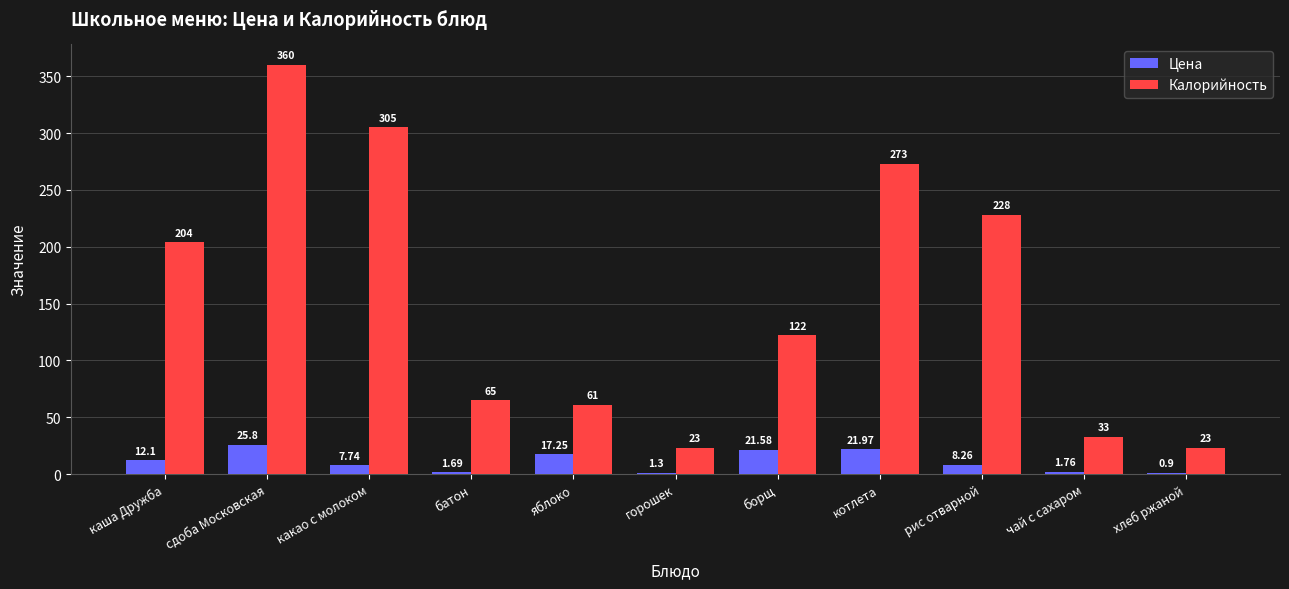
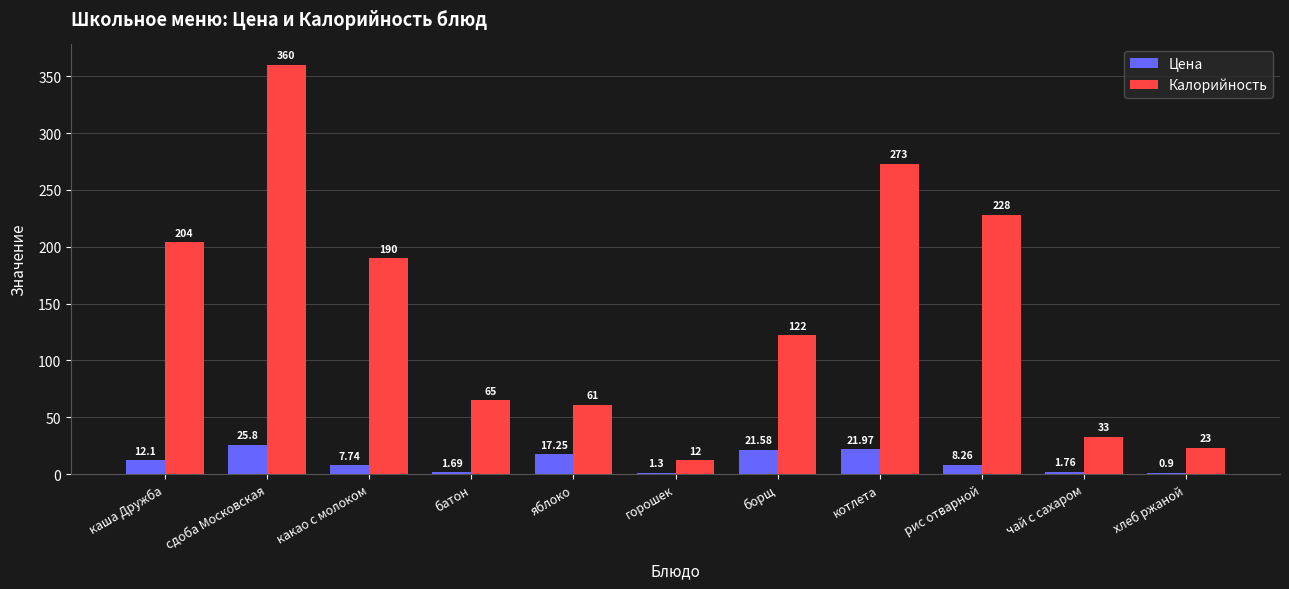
  {
    "Цена": {
      "каша Дружба": 12.1,
      "сдоба Московская": 25.8,
      "какао с молоком": 7.74,
      "батон": 1.69,
      "яблоко": 17.25,
      "горошек": 1.3,
      "борщ": 21.58,
      "котлета": 21.97,
      "рис отварной": 8.26,
      "чай с сахаром": 1.76,
      "хлеб ржаной": 0.9
    },
    "Калорийность": {
      "каша Дружба": 204,
      "сдоба Московская": 360,
-     "какао с молоком": 305,
+     "какао с молоком": 190,
      "батон": 65,
      "яблоко": 61,
-     "горошек": 23,
+     "горошек": 12,
      "борщ": 122,
      "котлета": 273,
      "рис отварной": 228,
      "чай с сахаром": 33,
      "хлеб ржаной": 23
    }
  }
